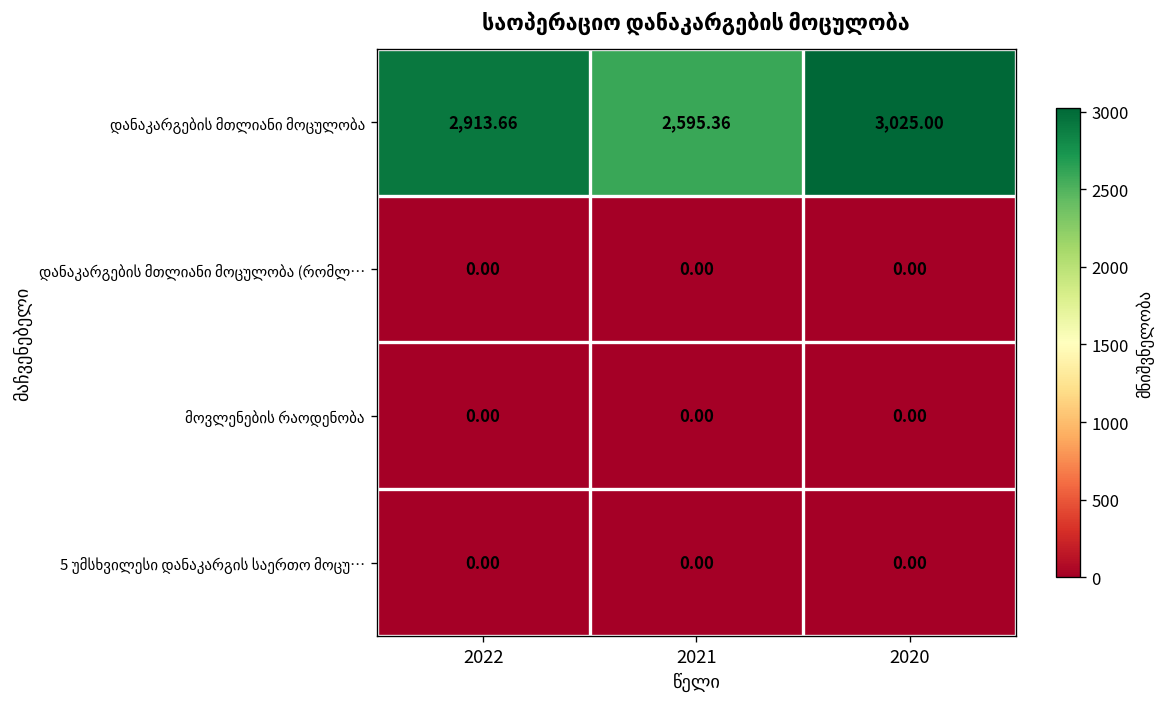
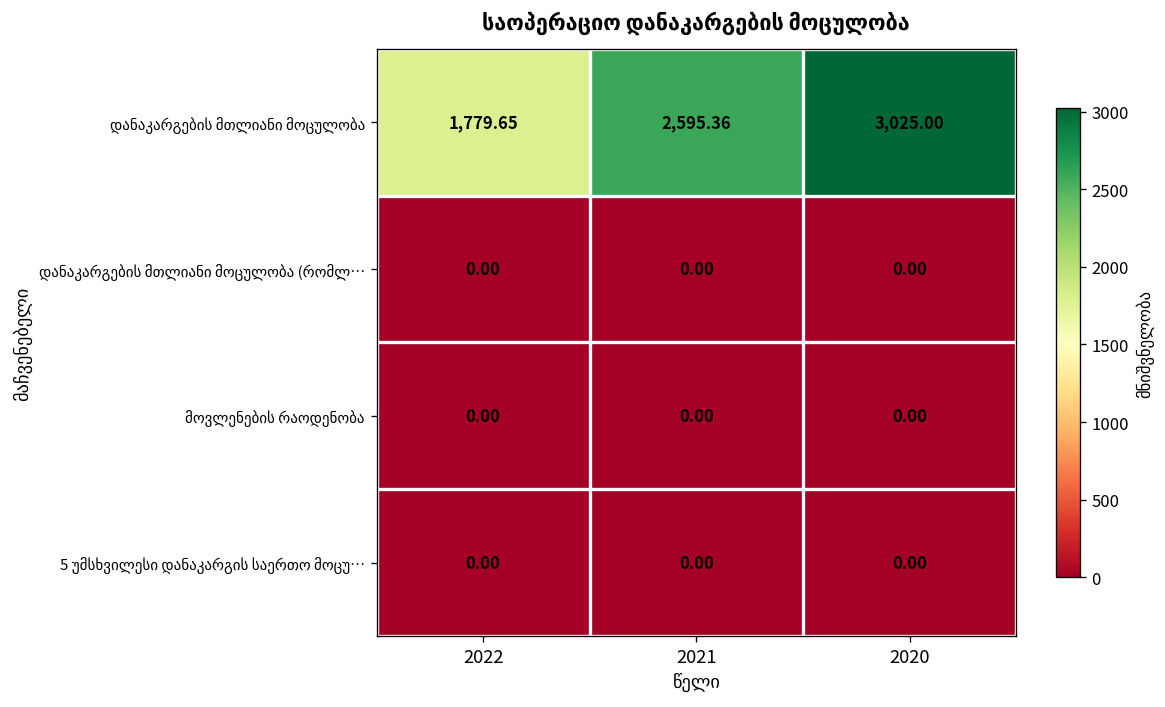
  {
    "დანაკარგების მთლიანი მოცულობა": {
-     "2022": "2,913.66",
+     "2022": "1,779.65",
      "2021": "2,595.36",
      "2020": "3,025.00"
    },
    "დანაკარგების მთლიანი მოცულობა (რომლ…": {
      "2022": "0.00",
      "2021": "0.00",
      "2020": "0.00"
    },
    "მოვლენების რაოდენობა": {
      "2022": "0.00",
      "2021": "0.00",
      "2020": "0.00"
    },
    "5 უმსხვილესი დანაკარგის საერთო მოცუ…": {
      "2022": "0.00",
      "2021": "0.00",
      "2020": "0.00"
    }
  }
